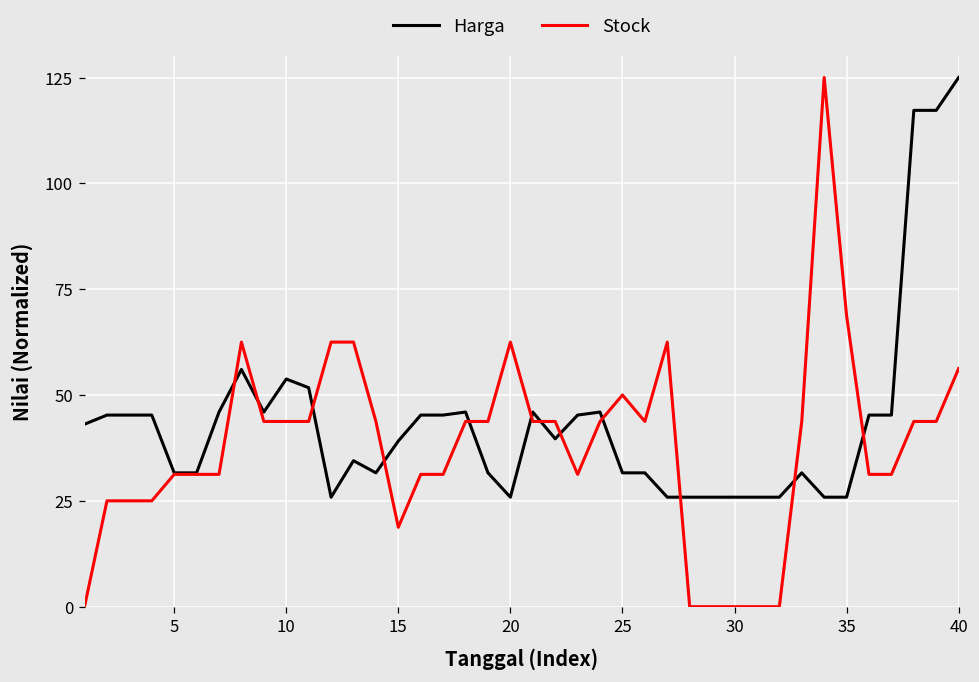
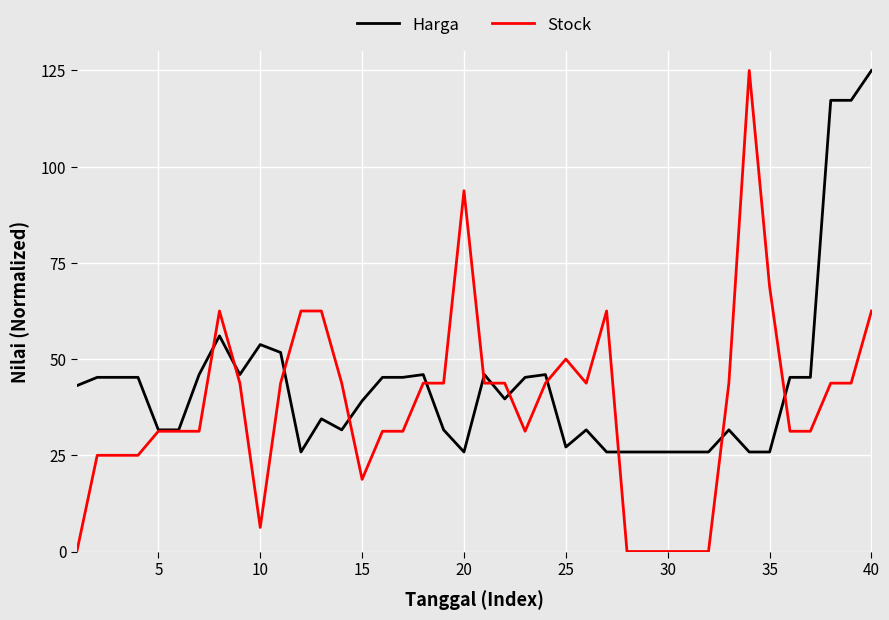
  {
    "Harga": {
      "10": 54,
      "15": 39,
      "20": 26,
-     "25": 32,
+     "25": 27,
      "30": 26,
      "35": 26,
      "40": 125
    },
    "Stock": {
-     "10": 44,
+     "10": 6,
      "15": 19,
-     "20": 63,
+     "20": 94,
      "25": 50,
      "30": 0,
      "35": 69,
-     "40": 56
+     "40": 63
    }
  }
